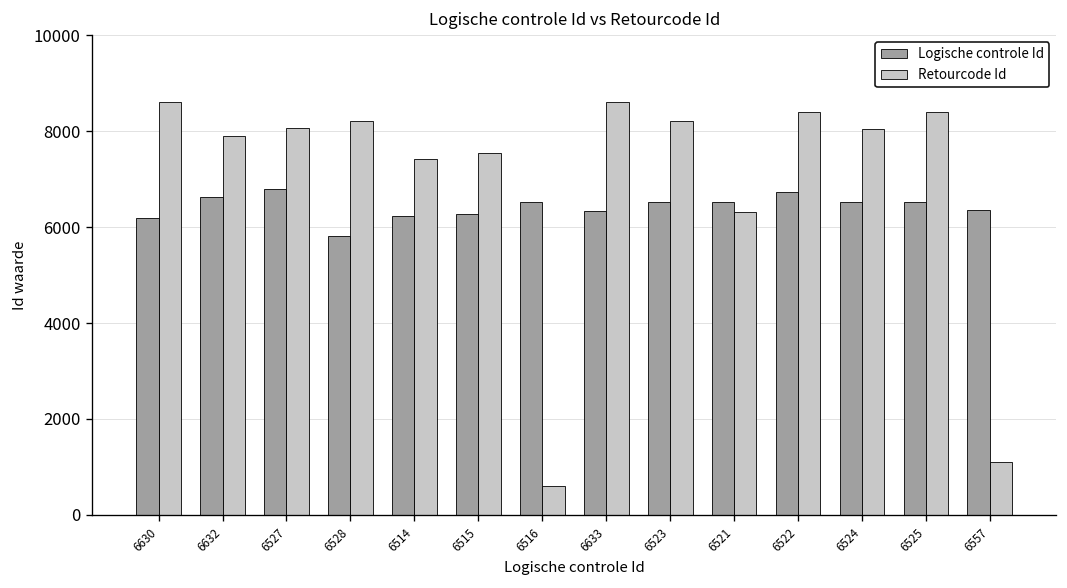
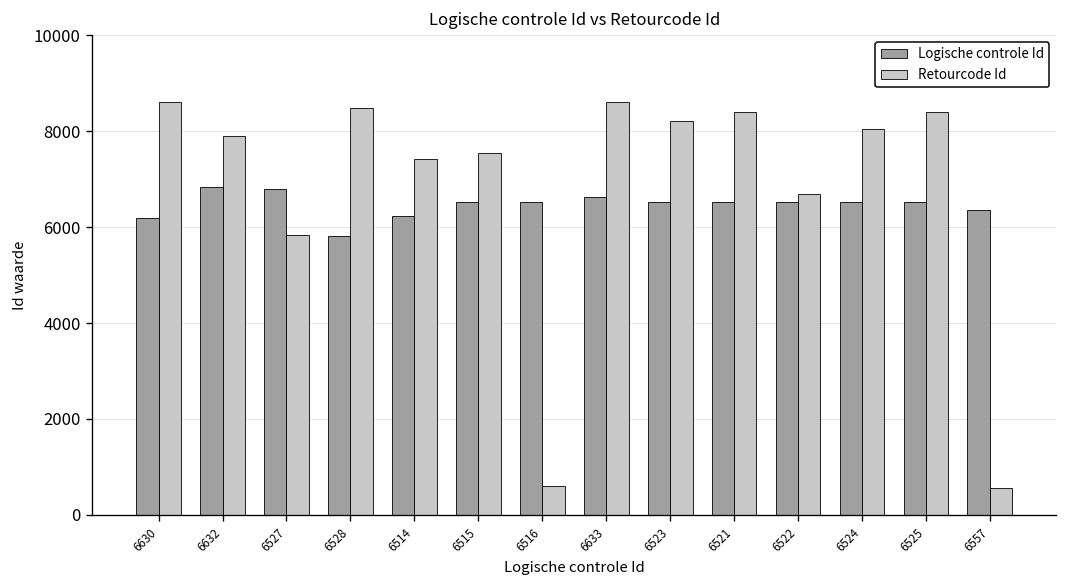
  {
    "Logische controle Id": {
      "6630": 6200,
-     "6632": 6600,
+     "6632": 6800,
      "6527": 6800,
      "6528": 5800,
      "6514": 6200,
-     "6515": 6300,
+     "6515": 6500,
      "6516": 6500,
-     "6633": 6300,
+     "6633": 6600,
      "6523": 6500,
      "6521": 6500,
-     "6522": 6700,
+     "6522": 6500,
      "6524": 6500,
      "6525": 6500,
      "6557": 6400
    },
    "Retourcode Id": {
      "6630": 8600,
      "6632": 7900,
-     "6527": 8100,
-     "6528": 8200,
+     "6527": 5800,
+     "6528": 8500,
      "6514": 7400,
      "6515": 7500,
      "6516": 600,
      "6633": 8600,
      "6523": 8200,
-     "6521": 6300,
-     "6522": 8400,
+     "6521": 8400,
+     "6522": 6700,
      "6524": 8000,
      "6525": 8400,
-     "6557": 1100
+     "6557": 600
    }
  }
